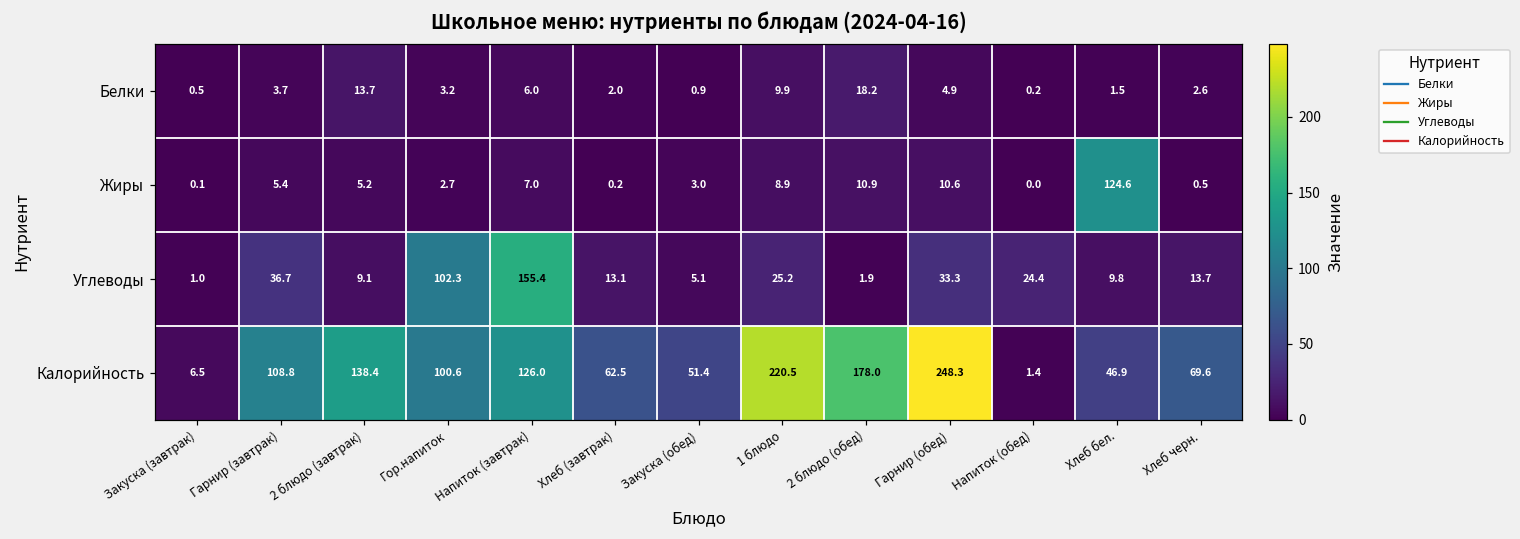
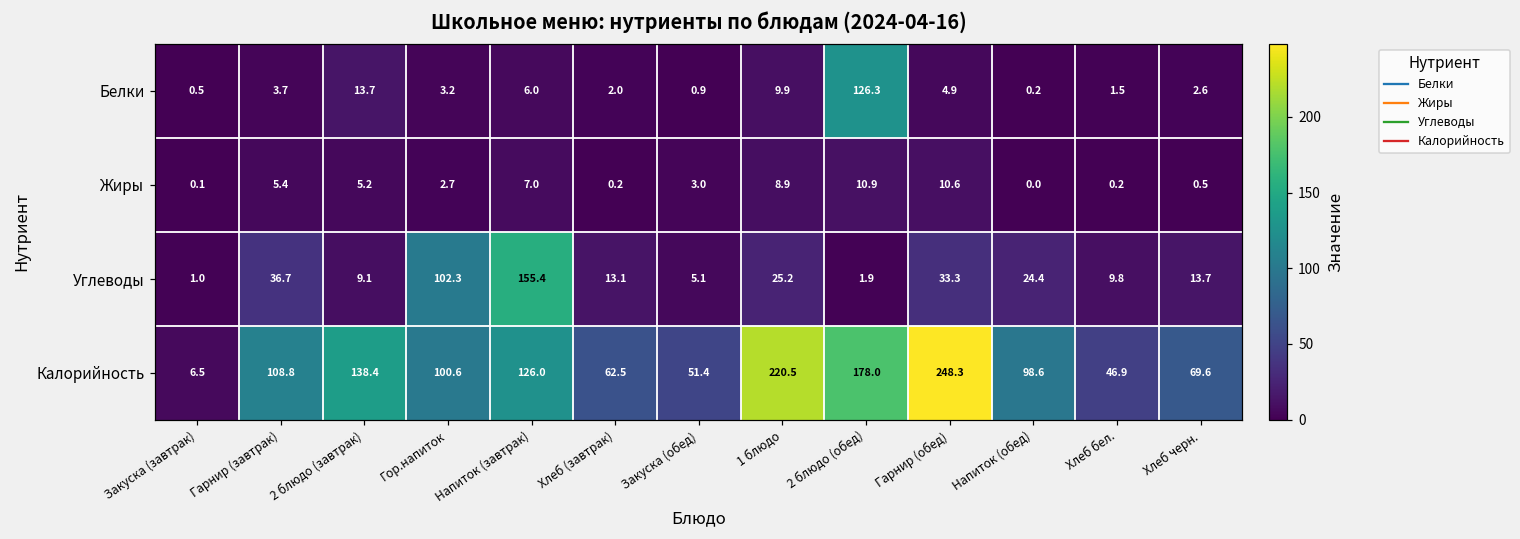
  {
    "Белки": {
      "Закуска (завтрак)": 0.5,
      "Гарнир (завтрак)": 3.7,
      "2 блюдо (завтрак)": 13.7,
      "Гор.напиток": 3.2,
      "Напиток (завтрак)": 6.0,
      "Хлеб (завтрак)": 2.0,
      "Закуска (обед)": 0.9,
      "1 блюдо": 9.9,
-     "2 блюдо (обед)": 18.2,
+     "2 блюдо (обед)": 126.3,
      "Гарнир (обед)": 4.9,
      "Напиток (обед)": 0.2,
      "Хлеб бел.": 1.5,
      "Хлеб черн.": 2.6
    },
    "Жиры": {
      "Закуска (завтрак)": 0.1,
      "Гарнир (завтрак)": 5.4,
      "2 блюдо (завтрак)": 5.2,
      "Гор.напиток": 2.7,
      "Напиток (завтрак)": 7.0,
      "Хлеб (завтрак)": 0.2,
      "Закуска (обед)": 3.0,
      "1 блюдо": 8.9,
      "2 блюдо (обед)": 10.9,
      "Гарнир (обед)": 10.6,
      "Напиток (обед)": 0.0,
-     "Хлеб бел.": 124.6,
+     "Хлеб бел.": 0.2,
      "Хлеб черн.": 0.5
    },
    "Углеводы": {
      "Закуска (завтрак)": 1.0,
      "Гарнир (завтрак)": 36.7,
      "2 блюдо (завтрак)": 9.1,
      "Гор.напиток": 102.3,
      "Напиток (завтрак)": 155.4,
      "Хлеб (завтрак)": 13.1,
      "Закуска (обед)": 5.1,
      "1 блюдо": 25.2,
      "2 блюдо (обед)": 1.9,
      "Гарнир (обед)": 33.3,
      "Напиток (обед)": 24.4,
      "Хлеб бел.": 9.8,
      "Хлеб черн.": 13.7
    },
    "Калорийность": {
      "Закуска (завтрак)": 6.5,
      "Гарнир (завтрак)": 108.8,
      "2 блюдо (завтрак)": 138.4,
      "Гор.напиток": 100.6,
      "Напиток (завтрак)": 126.0,
      "Хлеб (завтрак)": 62.5,
      "Закуска (обед)": 51.4,
      "1 блюдо": 220.5,
      "2 блюдо (обед)": 178.0,
      "Гарнир (обед)": 248.3,
-     "Напиток (обед)": 1.4,
+     "Напиток (обед)": 98.6,
      "Хлеб бел.": 46.9,
      "Хлеб черн.": 69.6
    }
  }
